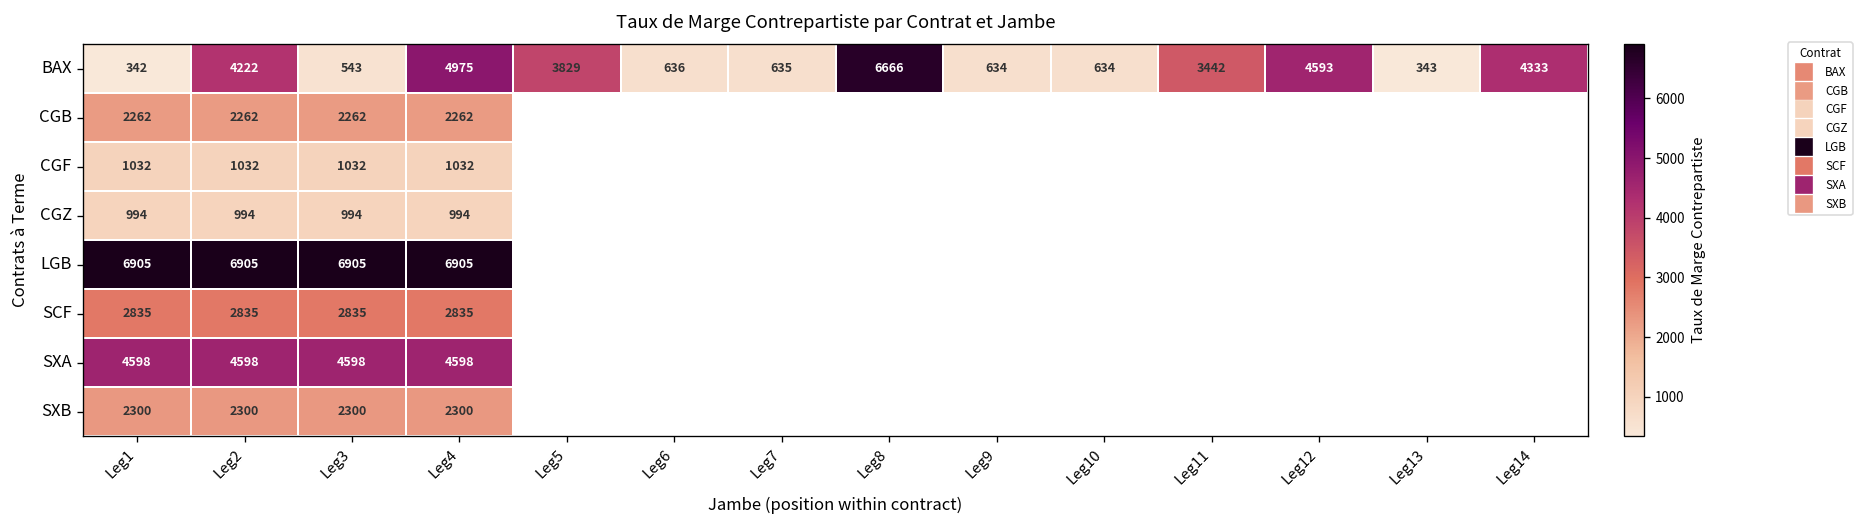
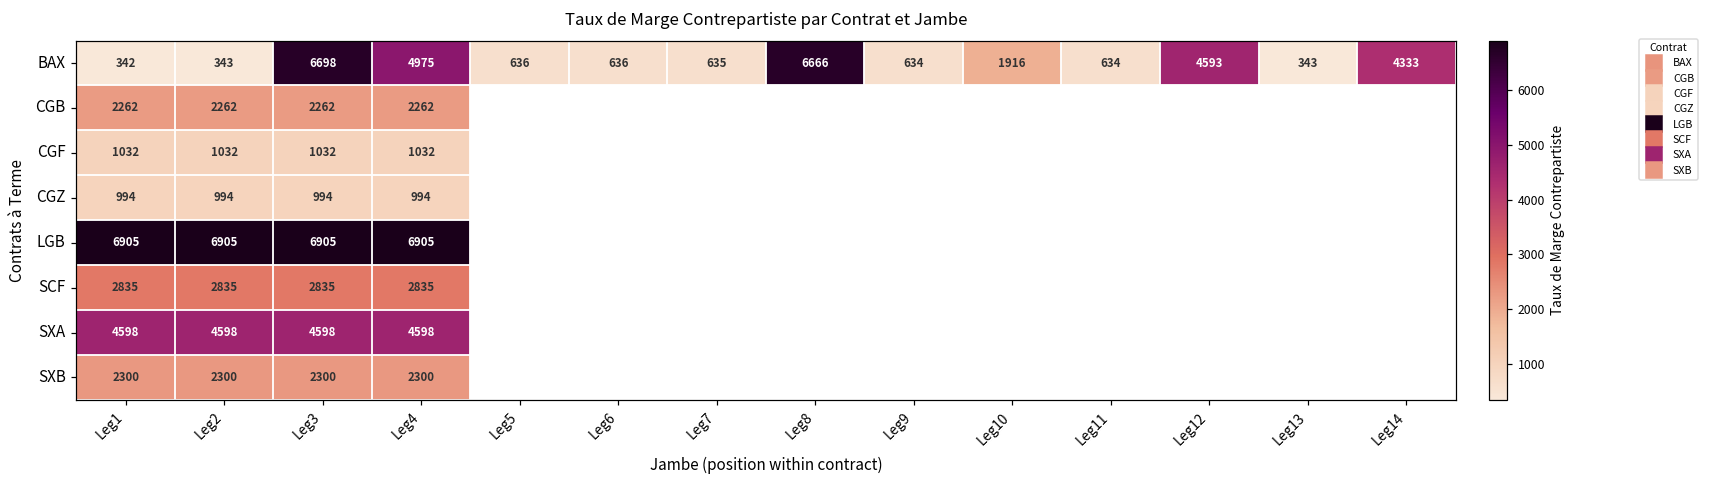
  {
    "BAX": {
      "Leg1": 342,
-     "Leg2": 4222,
-     "Leg3": 543,
+     "Leg2": 343,
+     "Leg3": 6698,
      "Leg4": 4975,
-     "Leg5": 3829,
+     "Leg5": 636,
      "Leg6": 636,
      "Leg7": 635,
      "Leg8": 6666,
      "Leg9": 634,
-     "Leg10": 634,
-     "Leg11": 3442,
+     "Leg10": 1916,
+     "Leg11": 634,
      "Leg12": 4593,
      "Leg13": 343,
      "Leg14": 4333
    },
    "CGB": {
      "Leg1": 2262,
      "Leg2": 2262,
      "Leg3": 2262,
      "Leg4": 2262
    },
    "CGF": {
      "Leg1": 1032,
      "Leg2": 1032,
      "Leg3": 1032,
      "Leg4": 1032
    },
    "CGZ": {
      "Leg1": 994,
      "Leg2": 994,
      "Leg3": 994,
      "Leg4": 994
    },
    "LGB": {
      "Leg1": 6905,
      "Leg2": 6905,
      "Leg3": 6905,
      "Leg4": 6905
    },
    "SCF": {
      "Leg1": 2835,
      "Leg2": 2835,
      "Leg3": 2835,
      "Leg4": 2835
    },
    "SXA": {
      "Leg1": 4598,
      "Leg2": 4598,
      "Leg3": 4598,
      "Leg4": 4598
    },
    "SXB": {
      "Leg1": 2300,
      "Leg2": 2300,
      "Leg3": 2300,
      "Leg4": 2300
    }
  }
